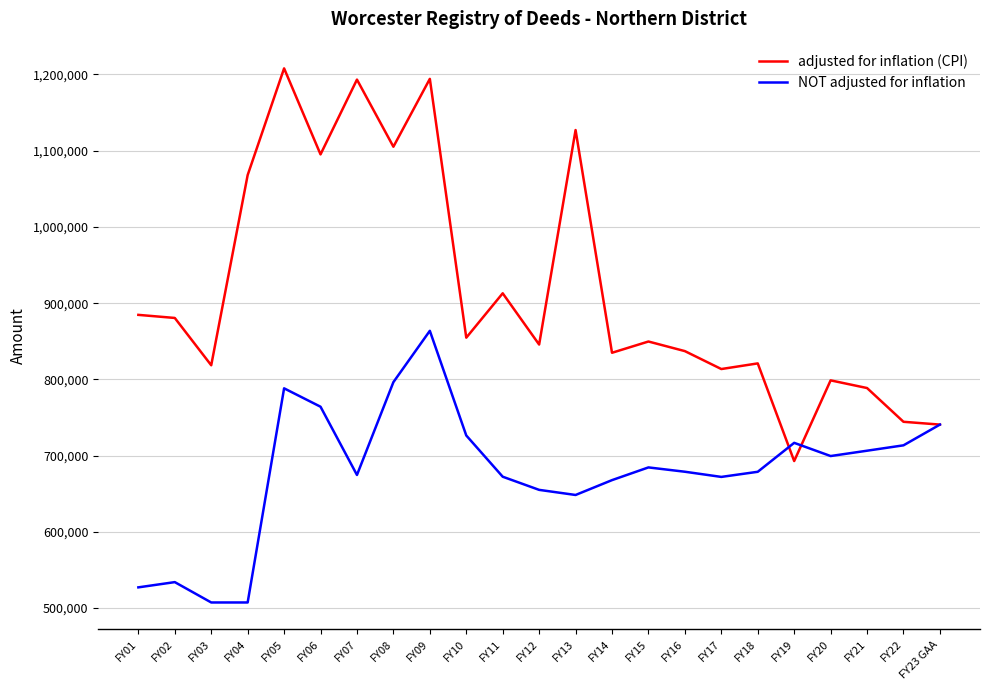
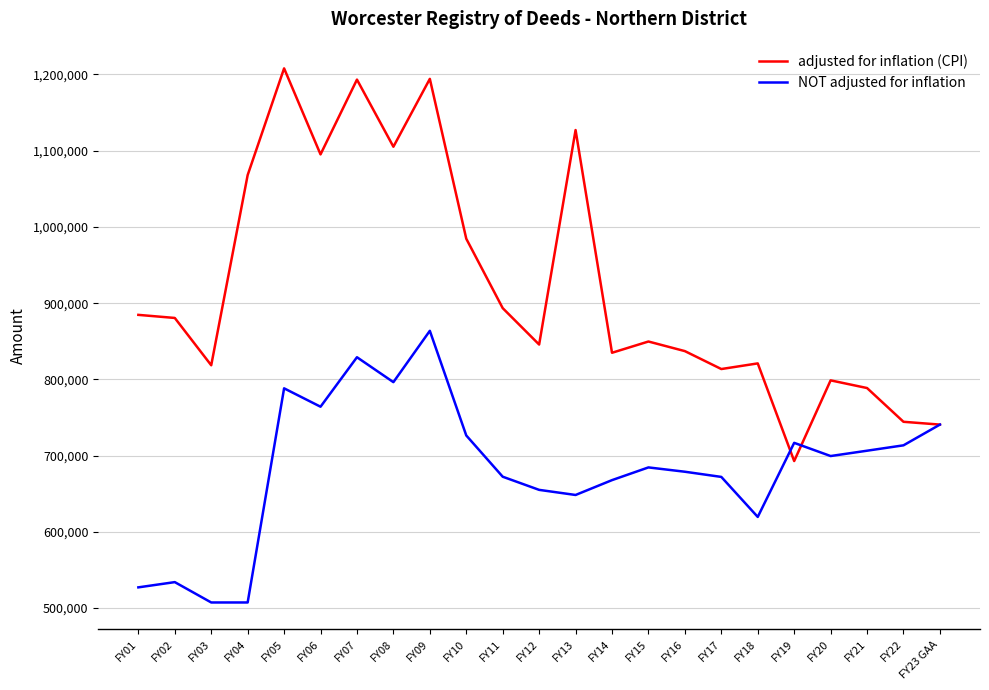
  {
    "adjusted for inflation (CPI)": {
      "FY01": "880,000",
      "FY02": "880,000",
      "FY03": "820,000",
      "FY04": "1,070,000",
      "FY05": "1,210,000",
      "FY06": "1,100,000",
      "FY07": "1,190,000",
      "FY08": "1,110,000",
      "FY09": "1,190,000",
-     "FY10": "850,000",
-     "FY11": "910,000",
+     "FY10": "980,000",
+     "FY11": "890,000",
      "FY12": "850,000",
      "FY13": "1,130,000",
      "FY14": "830,000",
      "FY15": "850,000",
      "FY16": "840,000",
      "FY17": "810,000",
      "FY18": "820,000",
      "FY19": "690,000",
      "FY20": "800,000",
      "FY21": "790,000",
      "FY22": "740,000"
    },
    "NOT adjusted for inflation": {
      "FY01": "530,000",
      "FY02": "530,000",
      "FY03": "510,000",
      "FY04": "510,000",
      "FY05": "790,000",
      "FY06": "760,000",
-     "FY07": "670,000",
+     "FY07": "830,000",
      "FY08": "800,000",
      "FY09": "860,000",
      "FY10": "730,000",
      "FY11": "670,000",
      "FY12": "660,000",
      "FY13": "650,000",
      "FY14": "670,000",
      "FY15": "680,000",
      "FY16": "680,000",
      "FY17": "670,000",
-     "FY18": "680,000",
+     "FY18": "620,000",
      "FY19": "720,000",
      "FY20": "700,000",
      "FY21": "710,000",
      "FY22": "710,000"
    }
  }
